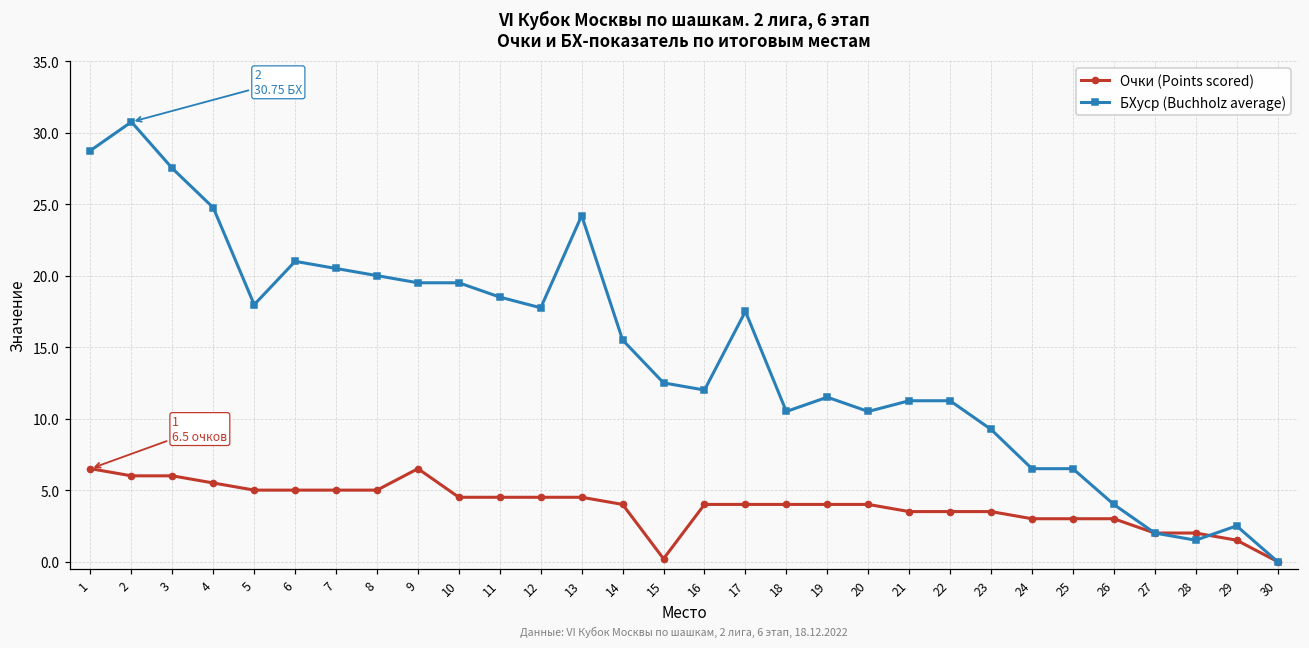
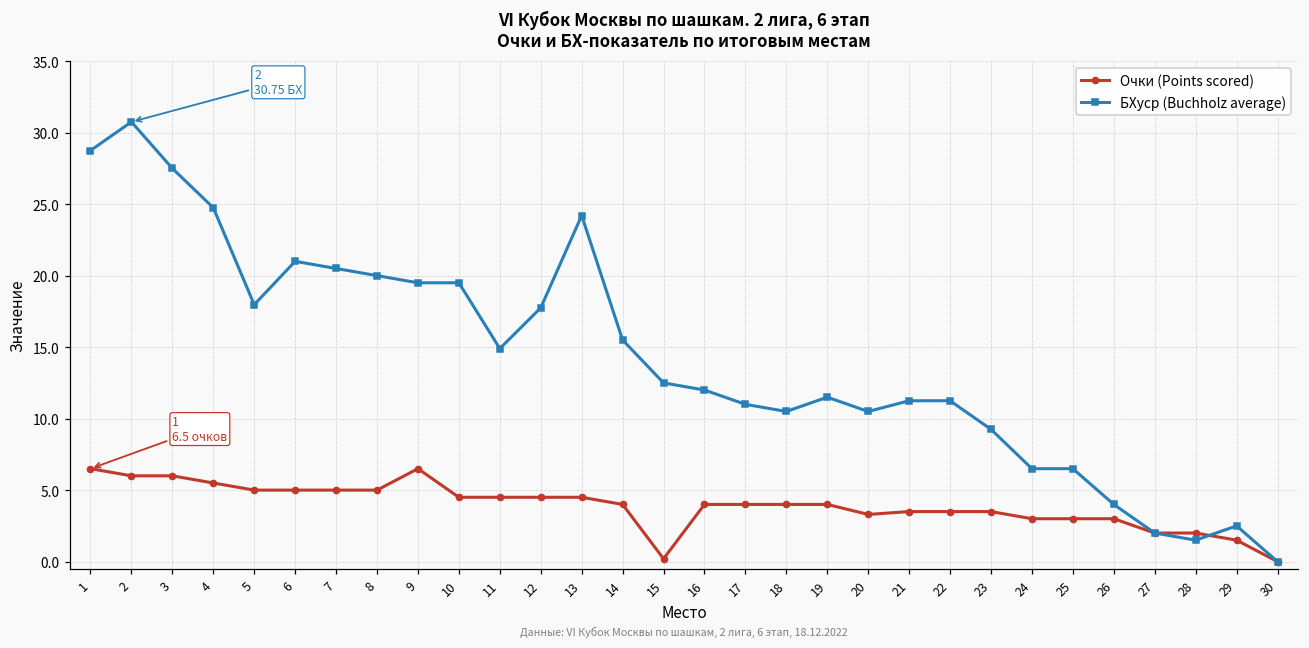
  {
    "Очки (Points scored)": {
      "2": 6.0,
      "3": 6.0,
      "4": 5.5,
      "5": 5.0,
      "6": 5.0,
      "7": 5.0,
      "8": 5.0,
      "9": 6.5,
      "10": 4.5,
      "11": 4.5,
      "12": 4.5,
      "13": 4.5,
      "14": 4.0,
      "15": 0.2,
      "16": 4.0,
      "17": 4.0,
      "18": 4.0,
      "19": 4.0,
-     "20": 4.0,
+     "20": 3.3,
      "21": 3.5,
      "22": 3.5,
      "23": 3.5,
      "24": 3.0,
      "25": 3.0,
      "26": 3.0,
      "28": 2.0,
      "29": 1.5
    },
    "БХуср (Buchholz average)": {
      "1": 28.8,
      "3": 27.5,
      "4": 24.8,
      "5": 18.0,
      "6": 21.0,
      "7": 20.5,
      "8": 20.0,
      "9": 19.5,
      "10": 19.5,
-     "11": 18.5,
+     "11": 14.9,
      "12": 17.8,
      "13": 24.2,
      "14": 15.5,
      "15": 12.5,
      "16": 12.0,
-     "17": 17.5,
+     "17": 11.0,
      "18": 10.5,
      "19": 11.5,
      "20": 10.5,
      "21": 11.3,
      "22": 11.3,
      "23": 9.3,
      "24": 6.5,
      "25": 6.5,
      "26": 4.0,
      "28": 1.5,
      "29": 2.5
    }
  }
